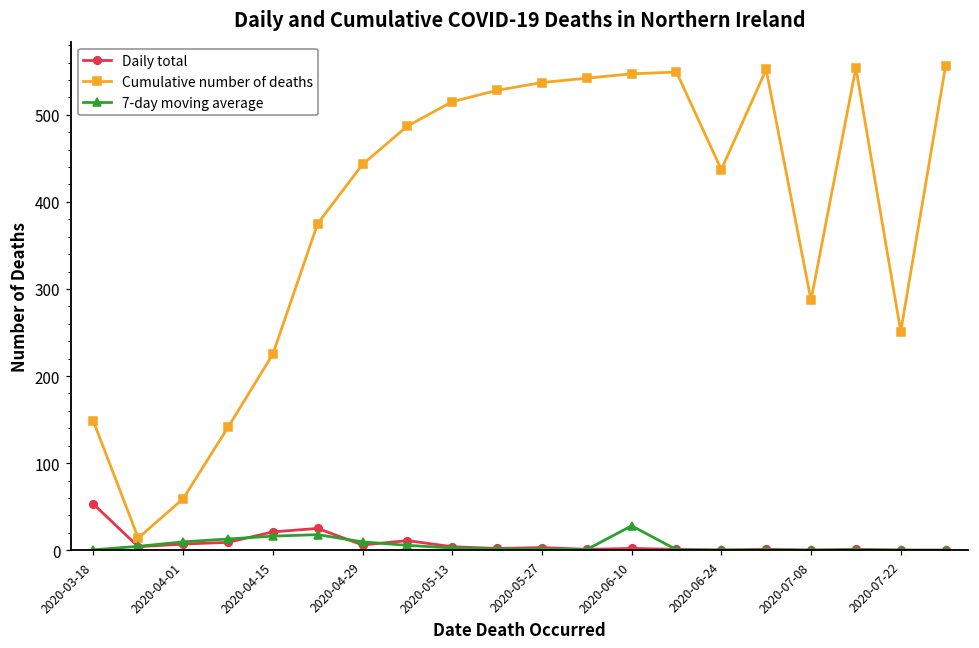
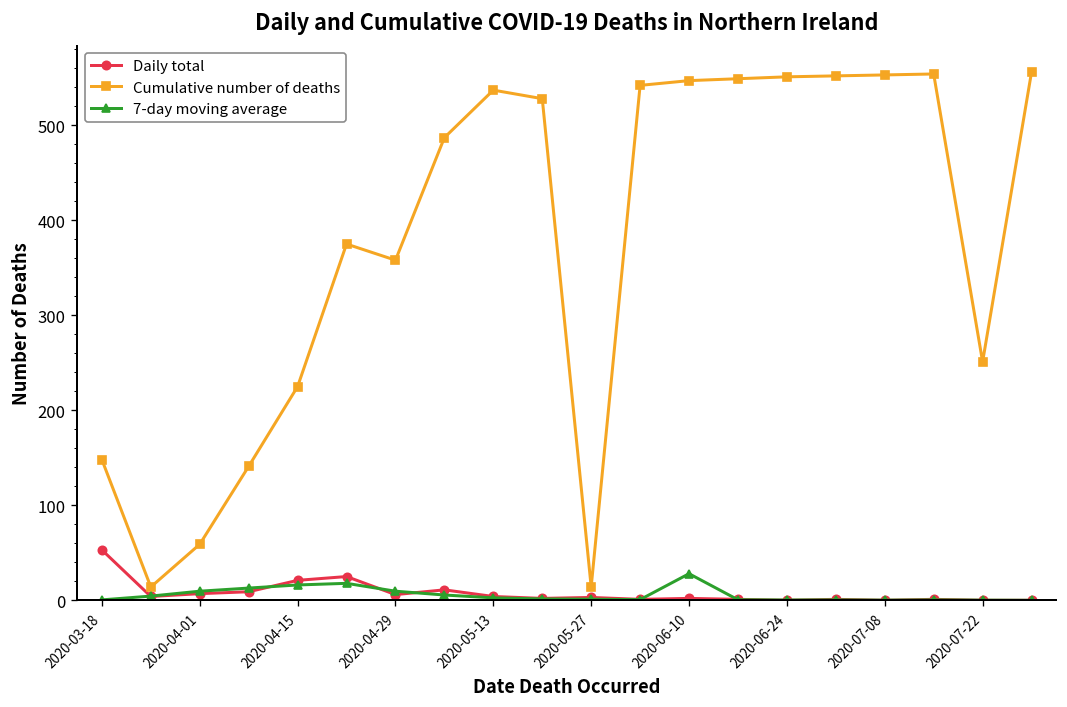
  {
    "Daily total": {
      "2020-03-18": 50,
      "2020-04-15": 20,
      "2020-04-29": 10,
      "2020-06-10": 0
    },
    "Cumulative number of deaths": {
      "2020-03-18": 150,
      "2020-04-01": 60,
      "2020-04-15": 230,
-     "2020-04-29": 440,
-     "2020-05-13": 520,
-     "2020-05-27": 540,
+     "2020-04-29": 360,
+     "2020-05-13": 540,
+     "2020-05-27": 10,
      "2020-06-10": 550,
-     "2020-06-24": 440,
-     "2020-07-08": 290,
+     "2020-06-24": 550,
+     "2020-07-08": 550,
      "2020-07-22": 250
    },
    "7-day moving average": {
      "2020-03-18": 0,
      "2020-04-15": 20,
      "2020-04-29": 10,
      "2020-06-10": 30
    }
  }
